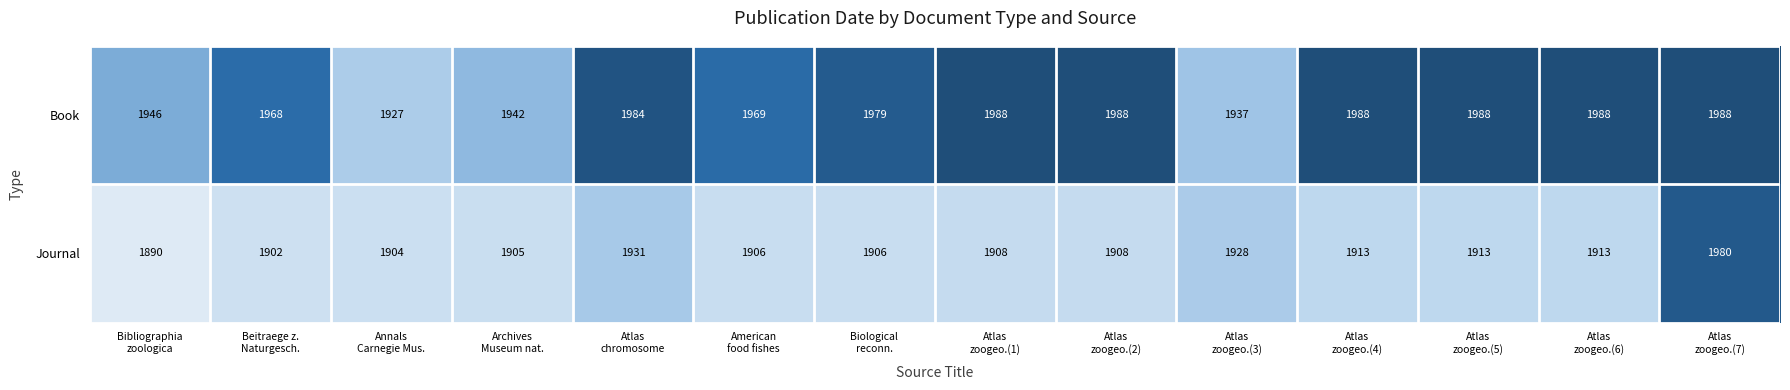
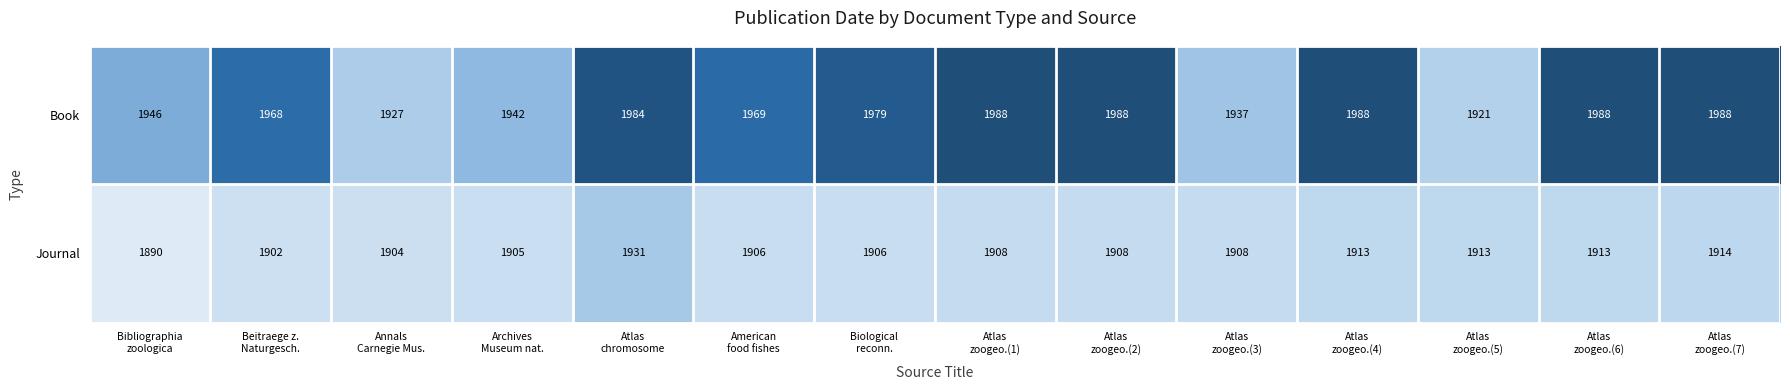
  {
    "Book": {
      "Bibliographia zoologica": 1946,
      "Beitraege z. Naturgesch.": 1968,
      "Annals Carnegie Mus.": 1927,
      "Archives Museum nat.": 1942,
      "Atlas chromosome": 1984,
      "American food fishes": 1969,
      "Biological reconn.": 1979,
      "Atlas zoogeo.(1)": 1988,
      "Atlas zoogeo.(2)": 1988,
      "Atlas zoogeo.(3)": 1937,
      "Atlas zoogeo.(4)": 1988,
-     "Atlas zoogeo.(5)": 1988,
+     "Atlas zoogeo.(5)": 1921,
      "Atlas zoogeo.(6)": 1988,
      "Atlas zoogeo.(7)": 1988
    },
    "Journal": {
      "Bibliographia zoologica": 1890,
      "Beitraege z. Naturgesch.": 1902,
      "Annals Carnegie Mus.": 1904,
      "Archives Museum nat.": 1905,
      "Atlas chromosome": 1931,
      "American food fishes": 1906,
      "Biological reconn.": 1906,
      "Atlas zoogeo.(1)": 1908,
      "Atlas zoogeo.(2)": 1908,
-     "Atlas zoogeo.(3)": 1928,
+     "Atlas zoogeo.(3)": 1908,
      "Atlas zoogeo.(4)": 1913,
      "Atlas zoogeo.(5)": 1913,
      "Atlas zoogeo.(6)": 1913,
-     "Atlas zoogeo.(7)": 1980
+     "Atlas zoogeo.(7)": 1914
    }
  }
